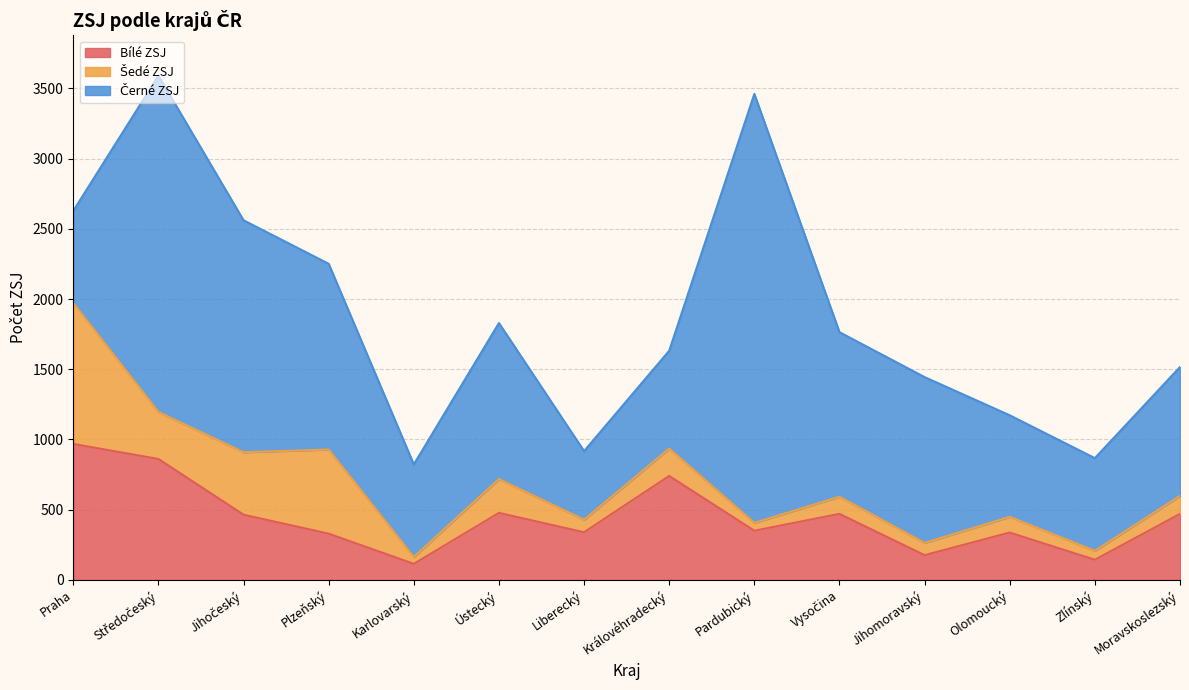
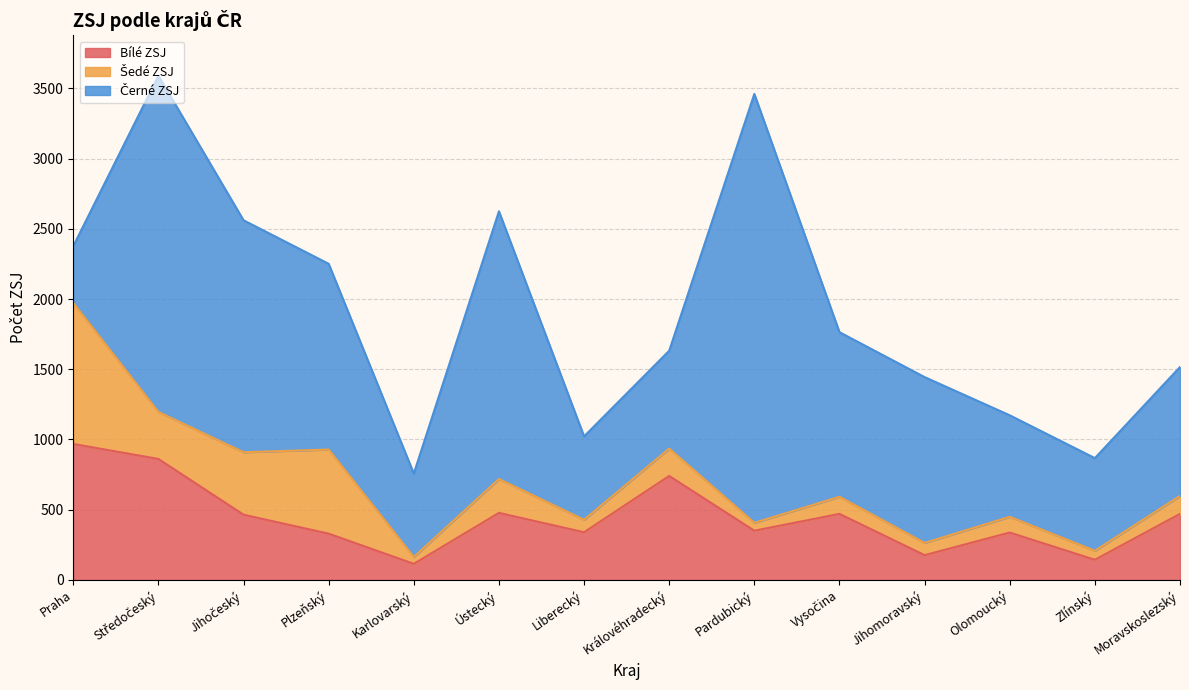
  {
    "Bílé ZSJ": {
      "Praha": 970,
      "Středočeský": 860,
      "Jihočeský": 460,
      "Plzeňský": 330,
      "Karlovarský": 110,
      "Ústecký": 480,
      "Liberecký": 340,
      "Královéhradecký": 740,
      "Pardubický": 350,
      "Vysočina": 470,
      "Jihomoravský": 180,
      "Olomoucký": 340,
      "Zlínský": 140,
      "Moravskoslezský": 470
    },
    "Šedé ZSJ": {
      "Praha": 1000,
      "Středočeský": 340,
      "Jihočeský": 450,
      "Plzeňský": 600,
      "Karlovarský": 50,
      "Ústecký": 240,
      "Liberecký": 90,
      "Královéhradecký": 200,
      "Pardubický": 60,
      "Vysočina": 120,
      "Jihomoravský": 90,
      "Olomoucký": 110,
      "Zlínský": 60,
      "Moravskoslezský": 130
    },
    "Černé ZSJ": {
-     "Praha": 660,
+     "Praha": 410,
      "Jihočeský": 1650,
      "Plzeňský": 1320,
-     "Karlovarský": 660,
-     "Ústecký": 1110,
-     "Liberecký": 490,
+     "Karlovarský": 590,
+     "Ústecký": 1910,
+     "Liberecký": 590,
      "Královéhradecký": 700,
      "Pardubický": 3060,
      "Vysočina": 1170,
      "Jihomoravský": 1180,
      "Olomoucký": 720,
      "Zlínský": 660,
      "Moravskoslezský": 920
    }
  }
